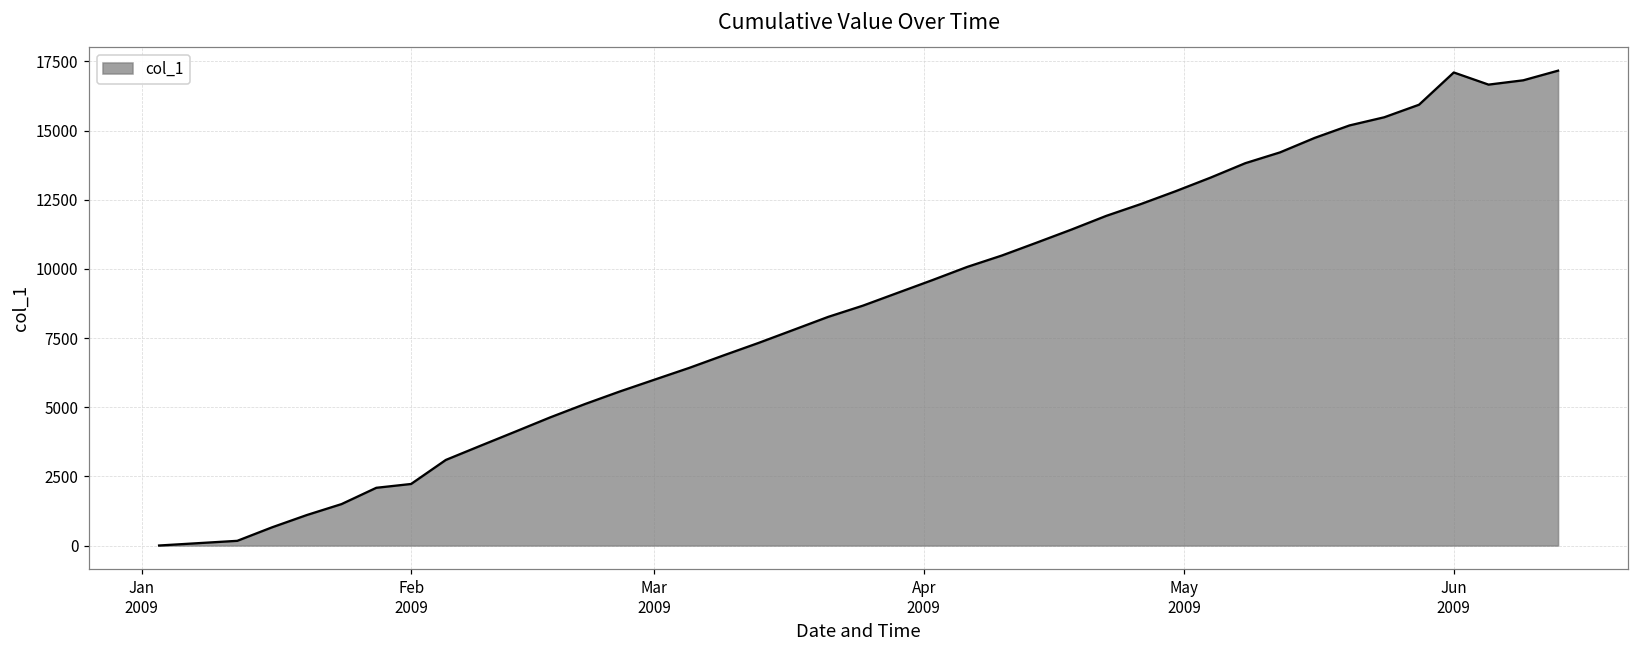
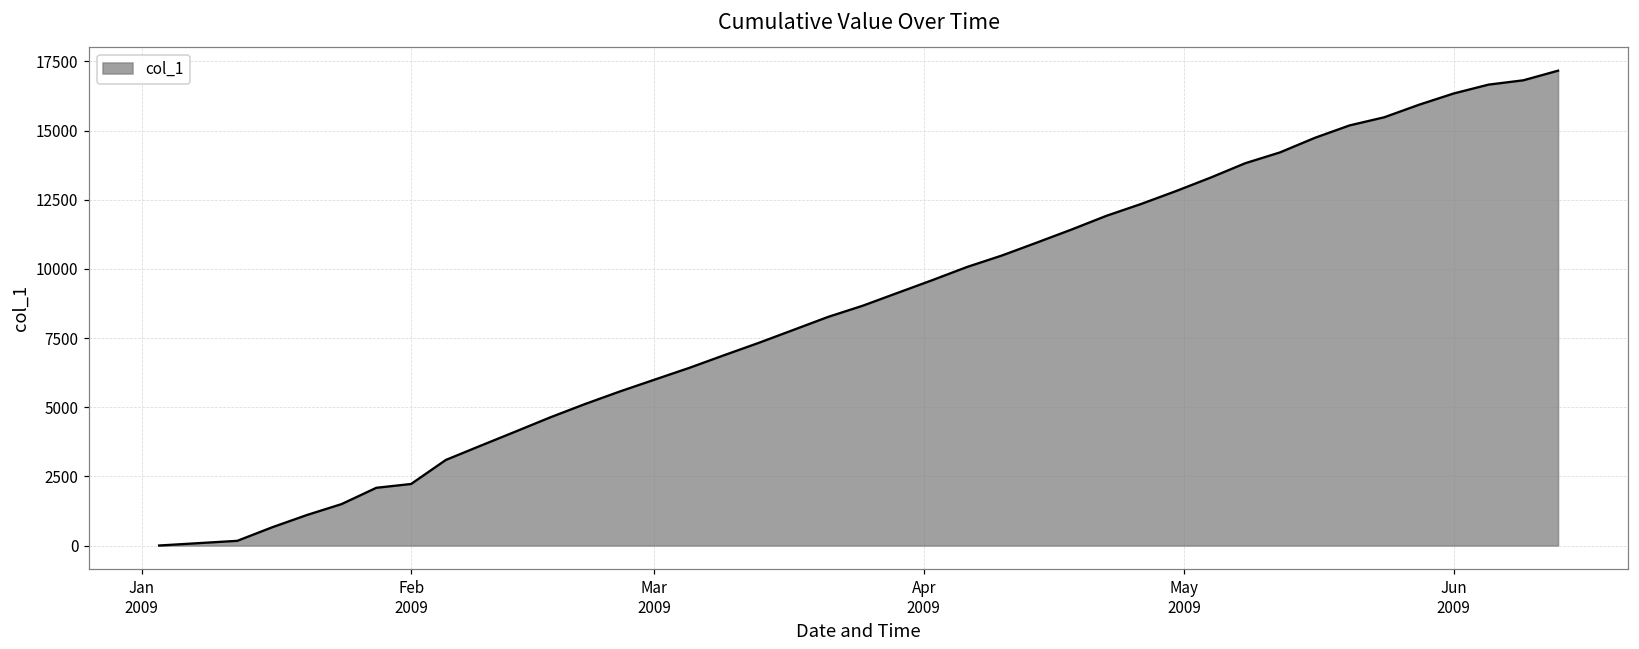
  {
    "Feb 2009": 2200,
    "Mar 2009": 6000,
-   "Jun 2009": 17100
+   "Jun 2009": 16300
  }
